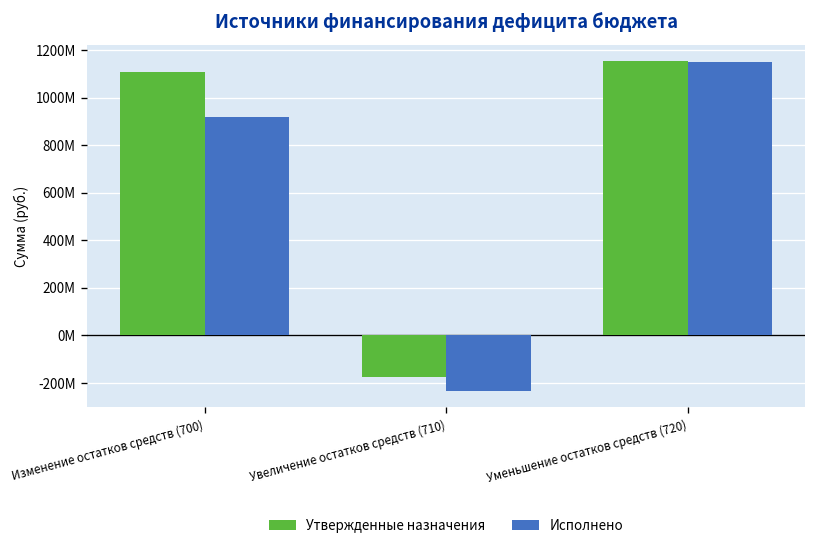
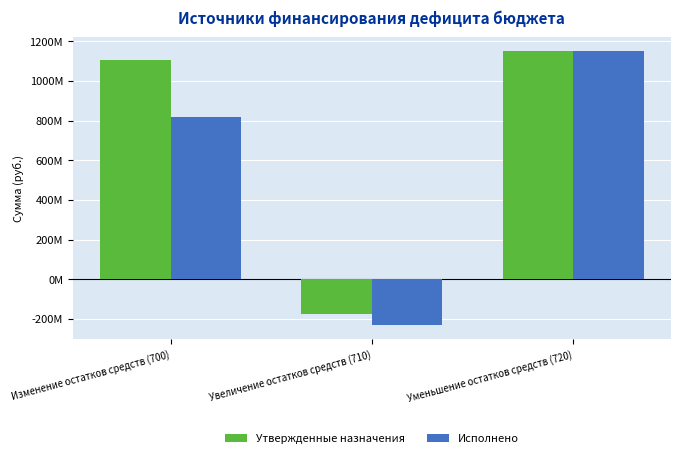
  {
    "Утвержденные назначения": {
      "Изменение остатков средств (700)": 1110000000,
      "Увеличение остатков средств (710)": -180000000,
      "Уменьшение остатков средств (720)": 1150000000
    },
    "Исполнено": {
-     "Изменение остатков средств (700)": 920000000,
+     "Изменение остатков средств (700)": 820000000,
      "Увеличение остатков средств (710)": -230000000,
      "Уменьшение остатков средств (720)": 1150000000
    }
  }
